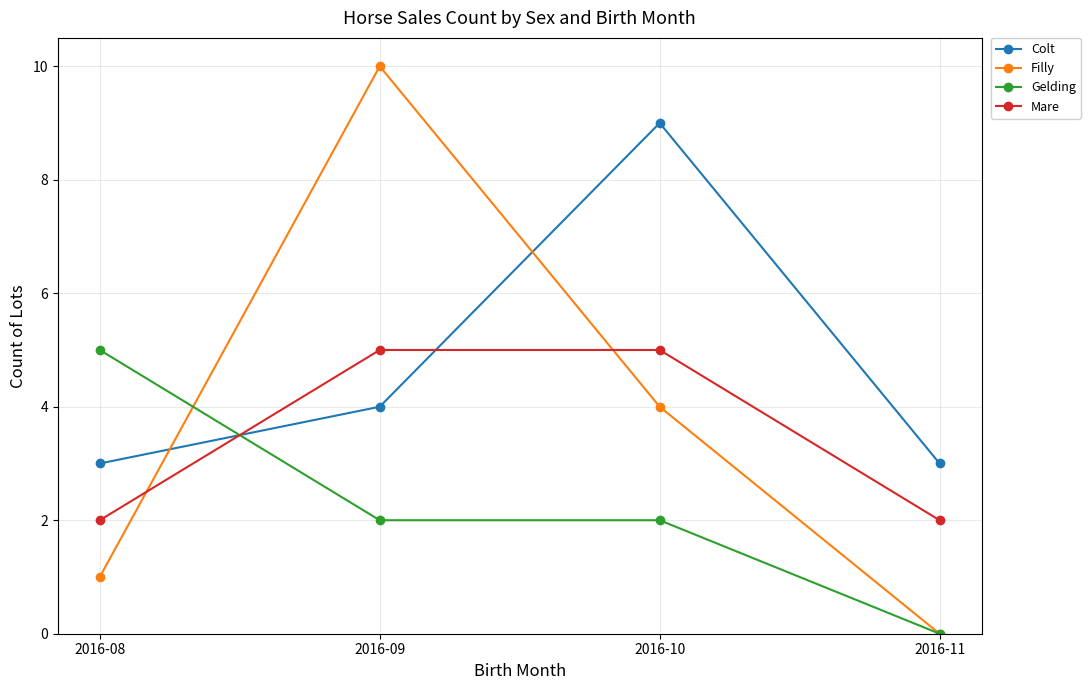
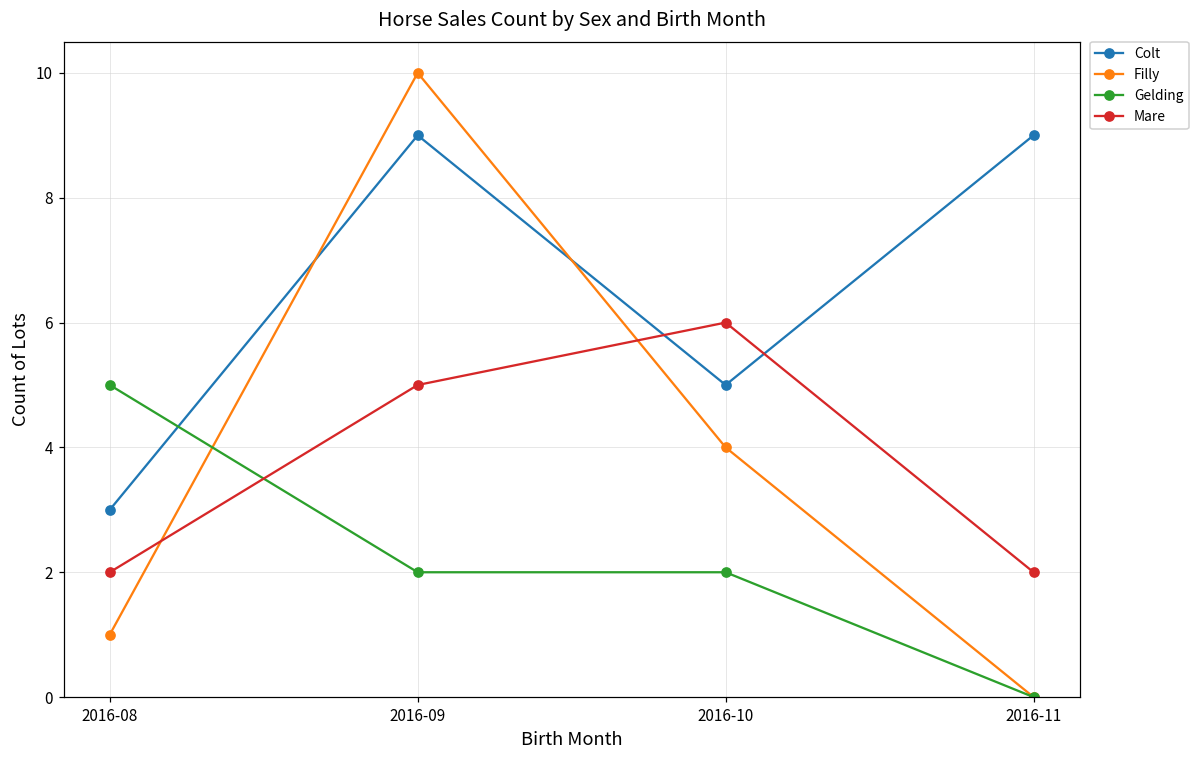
  {
    "Colt": {
      "2016-08": 3,
-     "2016-09": 4,
-     "2016-10": 9,
-     "2016-11": 3
+     "2016-09": 9,
+     "2016-10": 5,
+     "2016-11": 9
    },
    "Filly": {
      "2016-08": 1,
      "2016-09": 10,
      "2016-10": 4
    },
    "Gelding": {
      "2016-08": 5,
      "2016-09": 2,
      "2016-10": 2
    },
    "Mare": {
      "2016-08": 2,
      "2016-09": 5,
-     "2016-10": 5,
+     "2016-10": 6,
      "2016-11": 2
    }
  }
